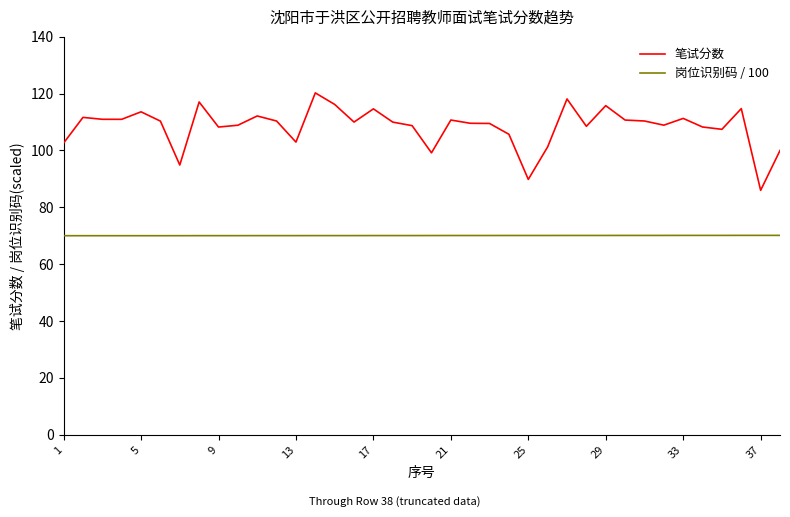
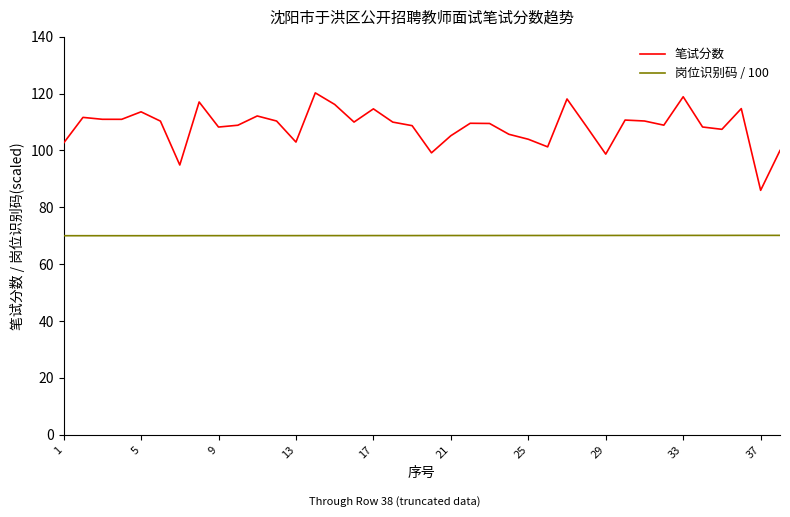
  {
    "笔试分数": {
      "1": 103,
      "5": 114,
      "9": 108,
      "13": 103,
      "17": 115,
-     "21": 111,
-     "25": 90,
-     "29": 116,
-     "33": 111,
+     "21": 105,
+     "25": 104,
+     "29": 99,
+     "33": 119,
      "37": 86
    },
    "岗位识别码 / 100": {
      "1": 70,
      "5": 70,
      "9": 70,
      "13": 70,
      "17": 70,
      "21": 70,
      "25": 70,
      "29": 70,
      "33": 70,
      "37": 70
    }
  }
